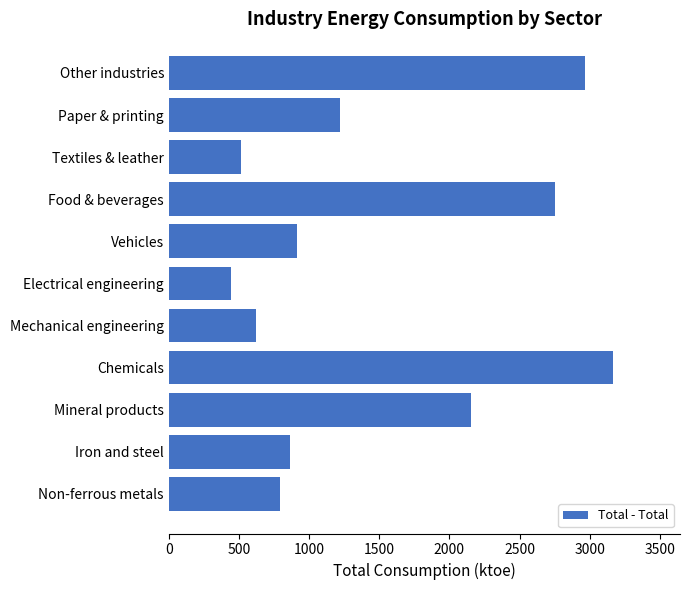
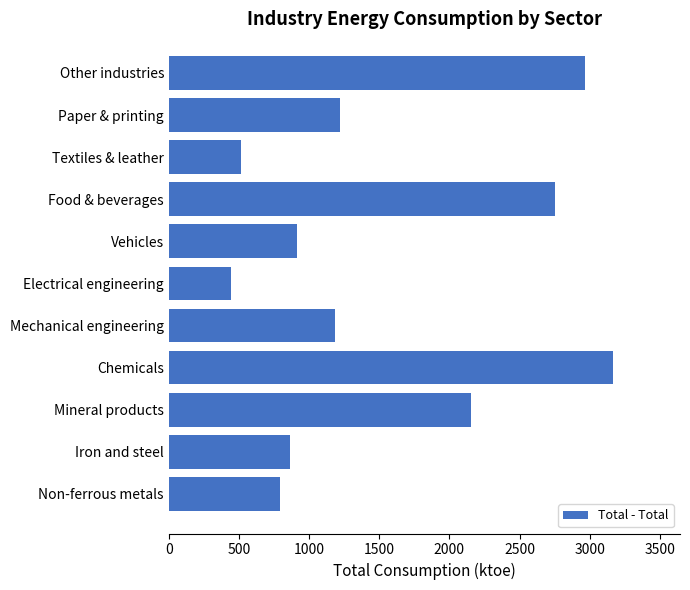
  {
    "Other industries": 2960,
    "Paper & printing": 1220,
    "Textiles & leather": 520,
    "Food & beverages": 2750,
    "Vehicles": 910,
    "Electrical engineering": 440,
-   "Mechanical engineering": 620,
+   "Mechanical engineering": 1180,
    "Chemicals": 3170,
    "Mineral products": 2150,
    "Iron and steel": 860,
    "Non-ferrous metals": 800
  }
